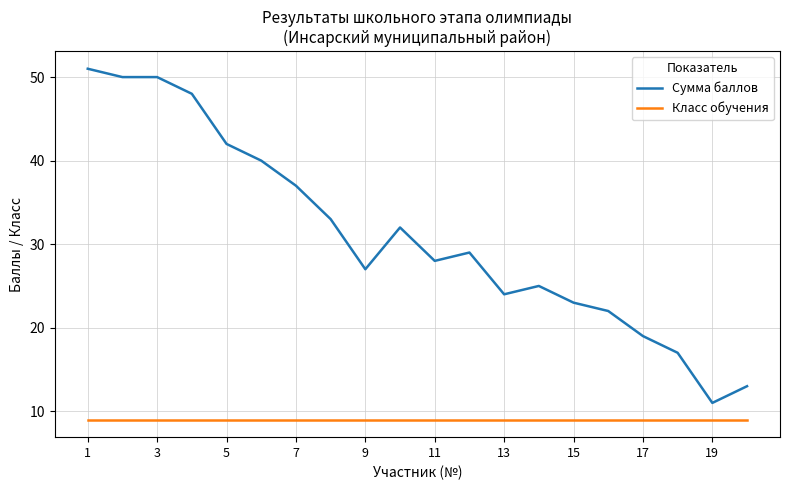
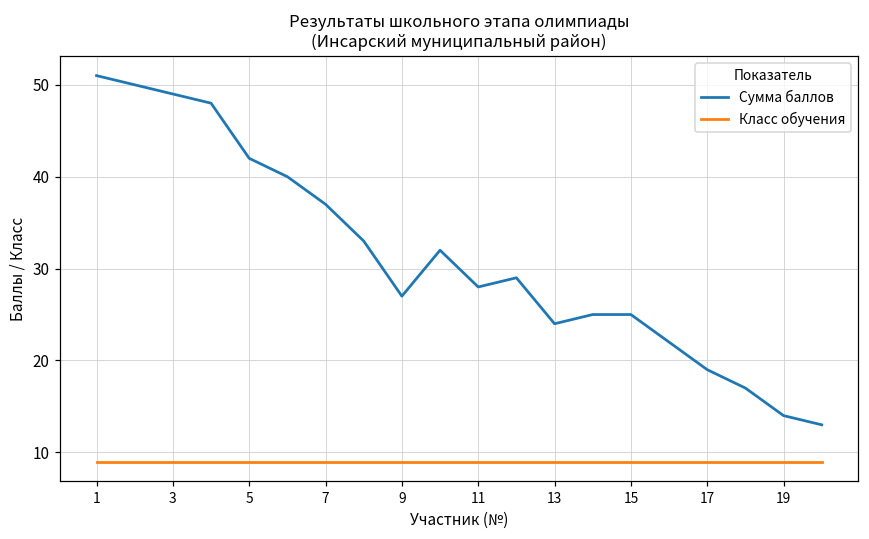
  {
    "Сумма баллов": {
      "1": 51,
-     "3": 50,
+     "3": 49,
      "5": 42,
      "7": 37,
      "9": 27,
      "11": 28,
      "13": 24,
-     "15": 23,
+     "15": 25,
      "17": 19,
-     "19": 11
+     "19": 14
    },
    "Класс обучения": {
      "1": 9,
      "3": 9,
      "5": 9,
      "7": 9,
      "9": 9,
      "11": 9,
      "13": 9,
      "15": 9,
      "17": 9,
      "19": 9
    }
  }
